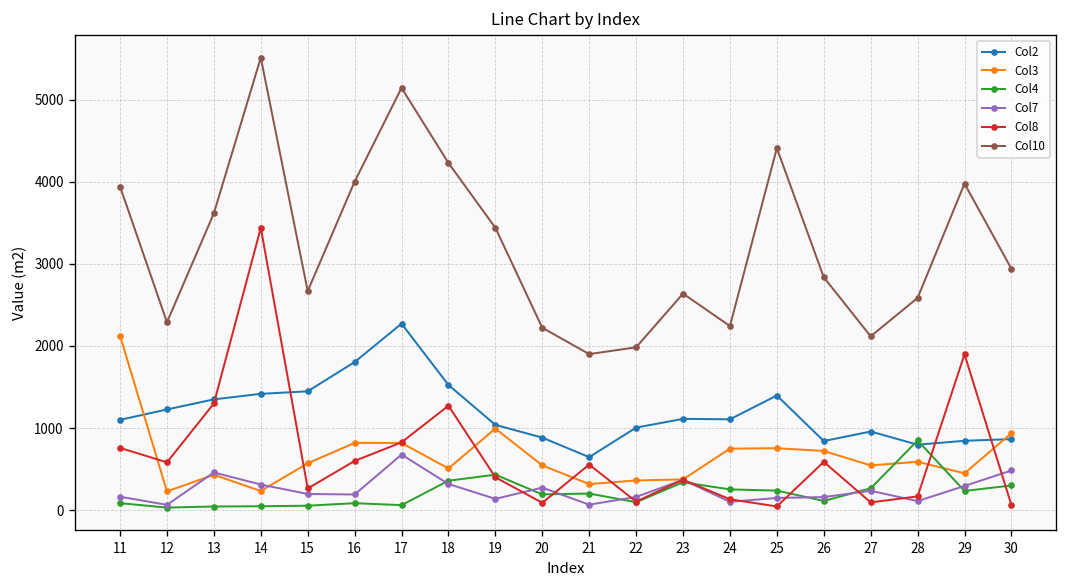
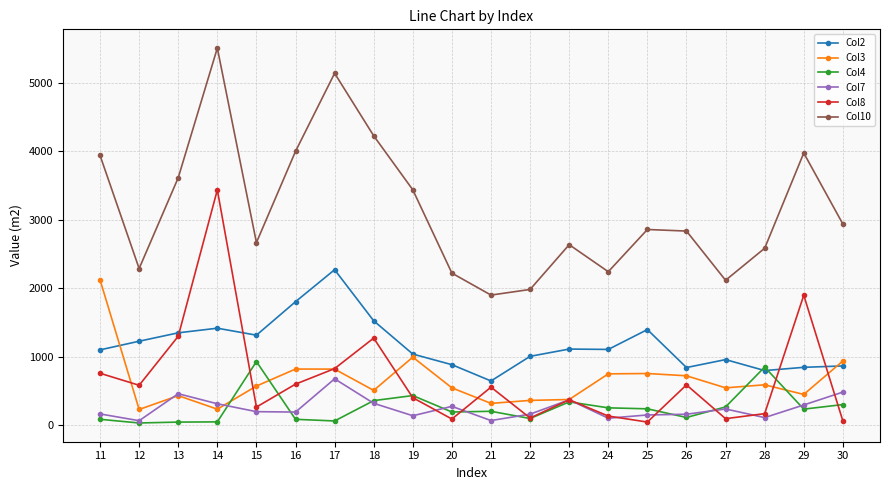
  {
    "Col2": {
      "11": 1100,
      "12": 1200,
      "13": 1300,
      "14": 1400,
-     "15": 1400,
+     "15": 1300,
      "16": 1800,
      "17": 2300,
      "18": 1500,
      "19": 1000,
      "20": 900,
      "21": 600,
      "22": 1000,
      "23": 1100,
      "24": 1100,
      "25": 1400,
      "26": 800,
      "27": 1000,
      "28": 800,
      "29": 800,
      "30": 900
    },
    "Col3": {
      "11": 2100,
      "12": 200,
      "14": 200,
      "15": 600,
      "16": 800,
      "18": 500,
      "19": 1000,
      "20": 500,
      "21": 300,
      "22": 400,
      "24": 700,
      "25": 800,
      "26": 700,
      "27": 500,
      "28": 600,
      "29": 400,
      "30": 900
    },
    "Col4": {
      "11": 100,
      "13": 0,
      "14": 0,
-     "15": 100,
+     "15": 900,
      "16": 100,
      "17": 100,
      "18": 400,
      "20": 200,
      "21": 200,
      "24": 300,
      "25": 200,
      "26": 100,
      "28": 800,
      "29": 200,
      "30": 300
    },
    "Col7": {
      "11": 200,
      "14": 300,
      "15": 200,
      "16": 200,
      "17": 700,
      "18": 300,
      "19": 100,
      "20": 300,
      "21": 100,
      "22": 200,
      "25": 100,
      "26": 200,
      "28": 100,
      "29": 300,
      "30": 500
    },
    "Col8": {
      "11": 800,
      "12": 600,
      "13": 1300,
      "14": 3400,
      "15": 300,
      "16": 600,
      "18": 1300,
      "20": 100,
      "21": 600,
      "25": 0,
      "26": 600,
      "27": 100,
      "28": 200,
      "29": 1900,
      "30": 100
    },
    "Col10": {
      "11": 3900,
      "12": 2300,
      "13": 3600,
      "14": 5500,
      "15": 2700,
      "16": 4000,
      "17": 5100,
      "18": 4200,
      "19": 3400,
      "20": 2200,
      "21": 1900,
      "22": 2000,
      "23": 2600,
      "24": 2200,
-     "25": 4400,
+     "25": 2900,
      "26": 2800,
      "27": 2100,
      "28": 2600,
      "29": 4000,
      "30": 2900
    }
  }
